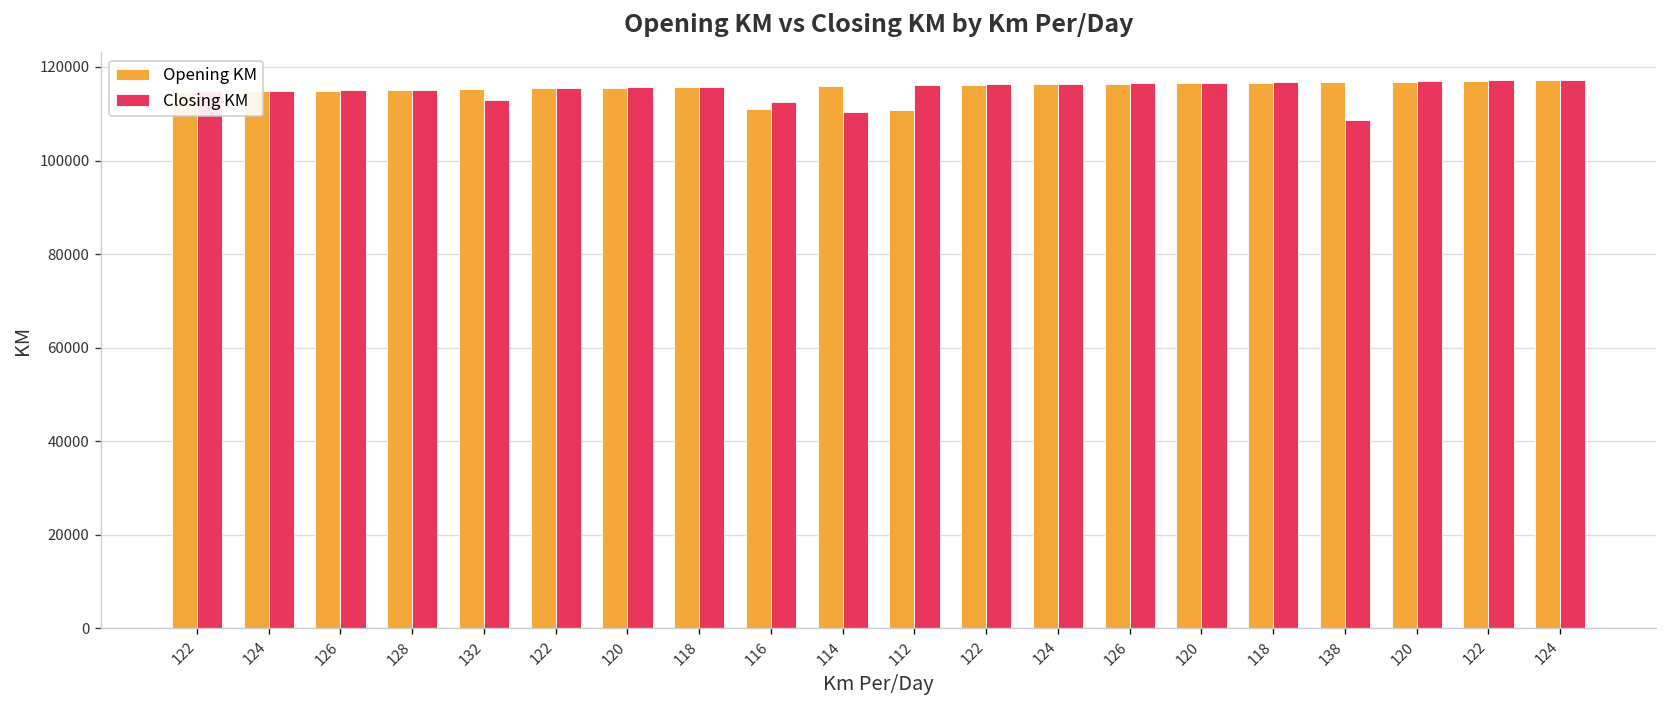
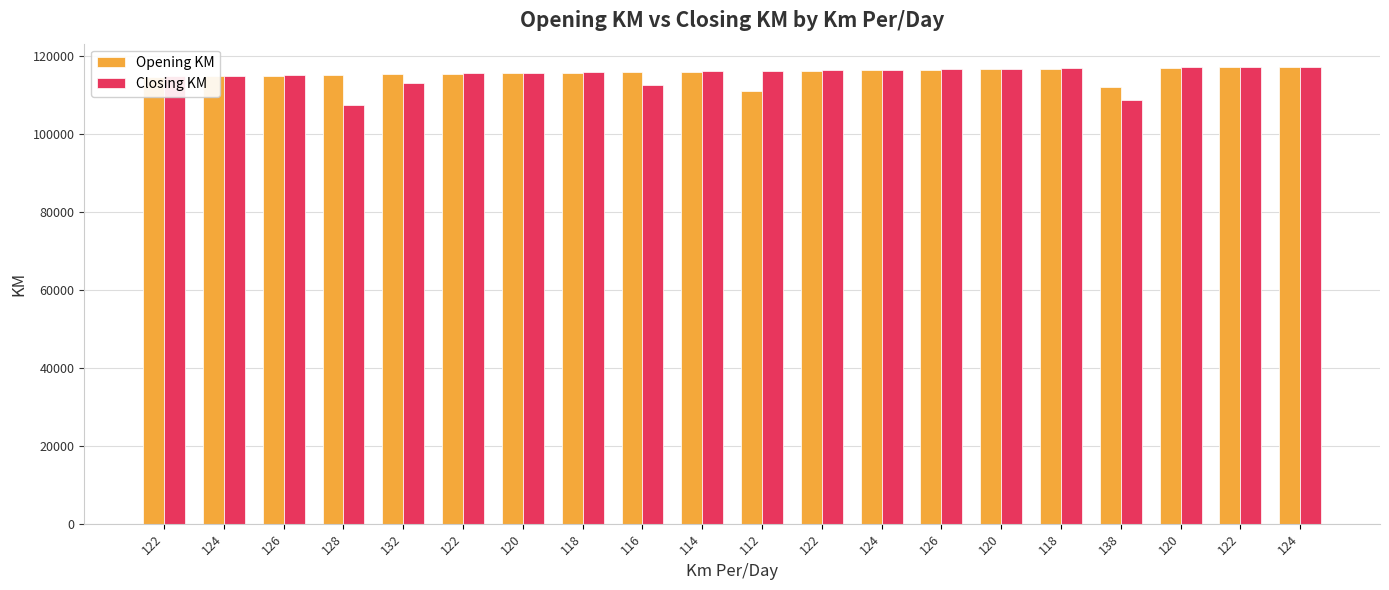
  {
    "Opening KM": {
      "128": 115000,
      "132": 115000,
-     "116": 111000,
+     "116": 116000,
      "114": 116000,
      "112": 111000,
-     "138": 117000
+     "138": 112000
    },
    "Closing KM": {
-     "128": 115000,
+     "128": 107000,
      "132": 113000,
      "116": 112000,
-     "114": 110000,
+     "114": 116000,
      "112": 116000,
      "138": 109000
    }
  }
